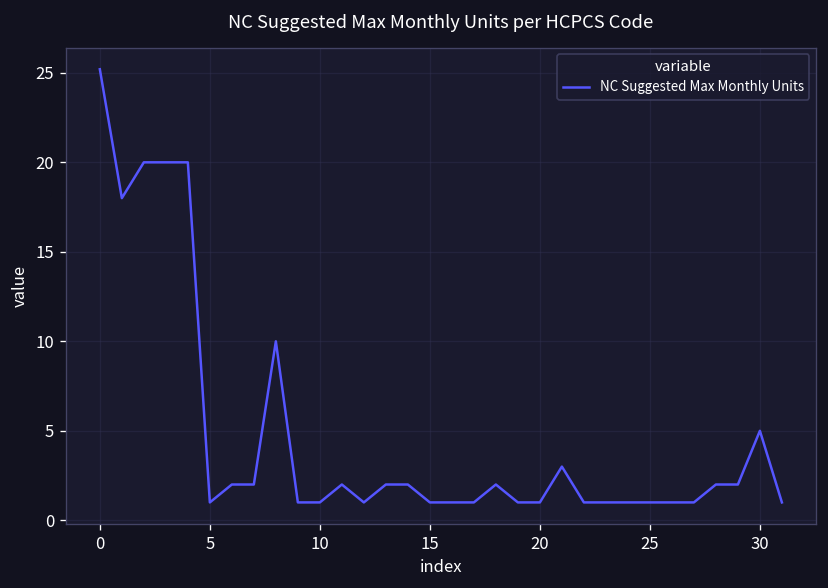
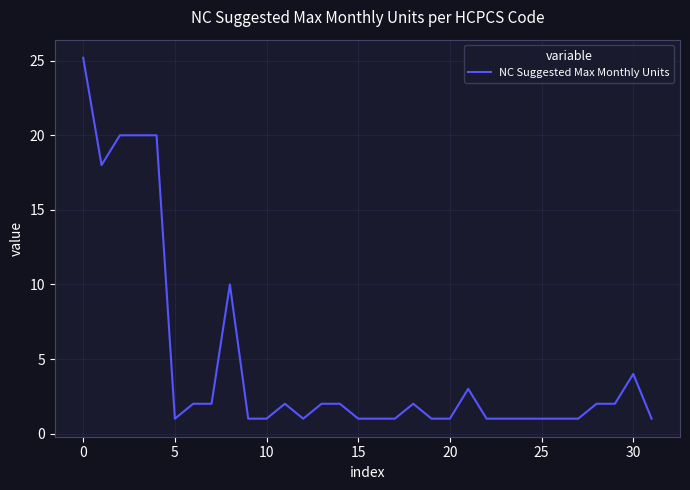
  {
    "0": 25.2,
    "5": 1,
    "10": 1,
    "15": 1,
    "20": 1,
    "25": 1,
-   "30": 5
+   "30": 4
  }
